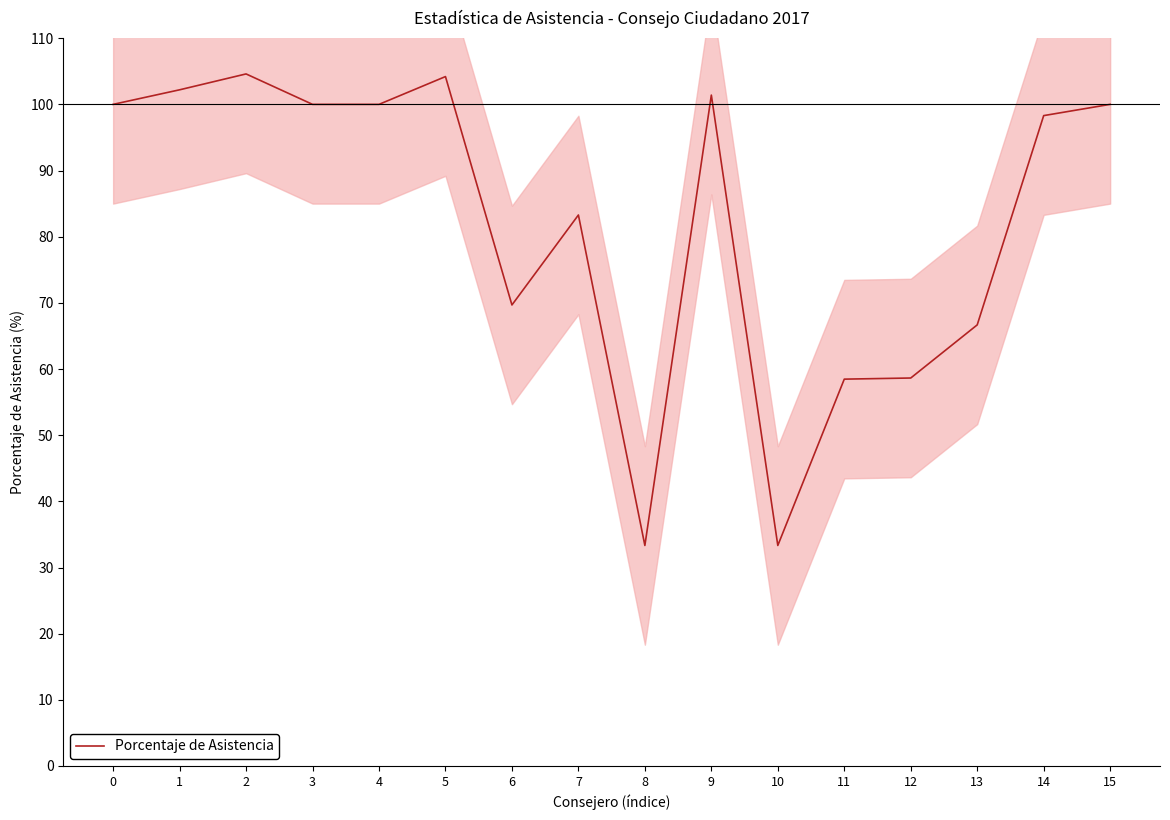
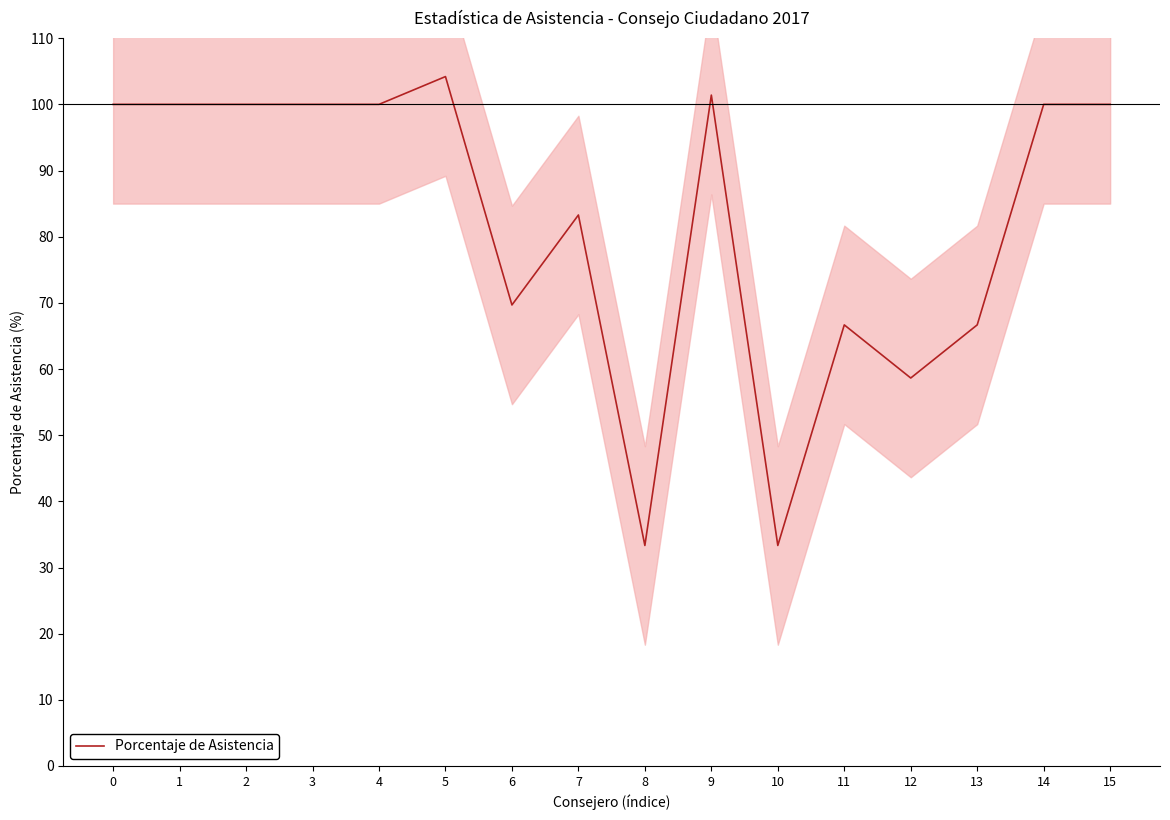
  {
    "Porcentaje de Asistencia": {
      "0": 100,
-     "1": 102,
-     "2": 105,
+     "1": 100,
+     "2": 100,
      "3": 100,
      "4": 100,
      "5": 104,
      "6": 70,
      "7": 83,
      "8": 33,
      "9": 101,
      "10": 33,
-     "11": 58,
+     "11": 67,
      "12": 59,
      "13": 67,
-     "14": 98,
+     "14": 100,
      "15": 100
    }
  }
